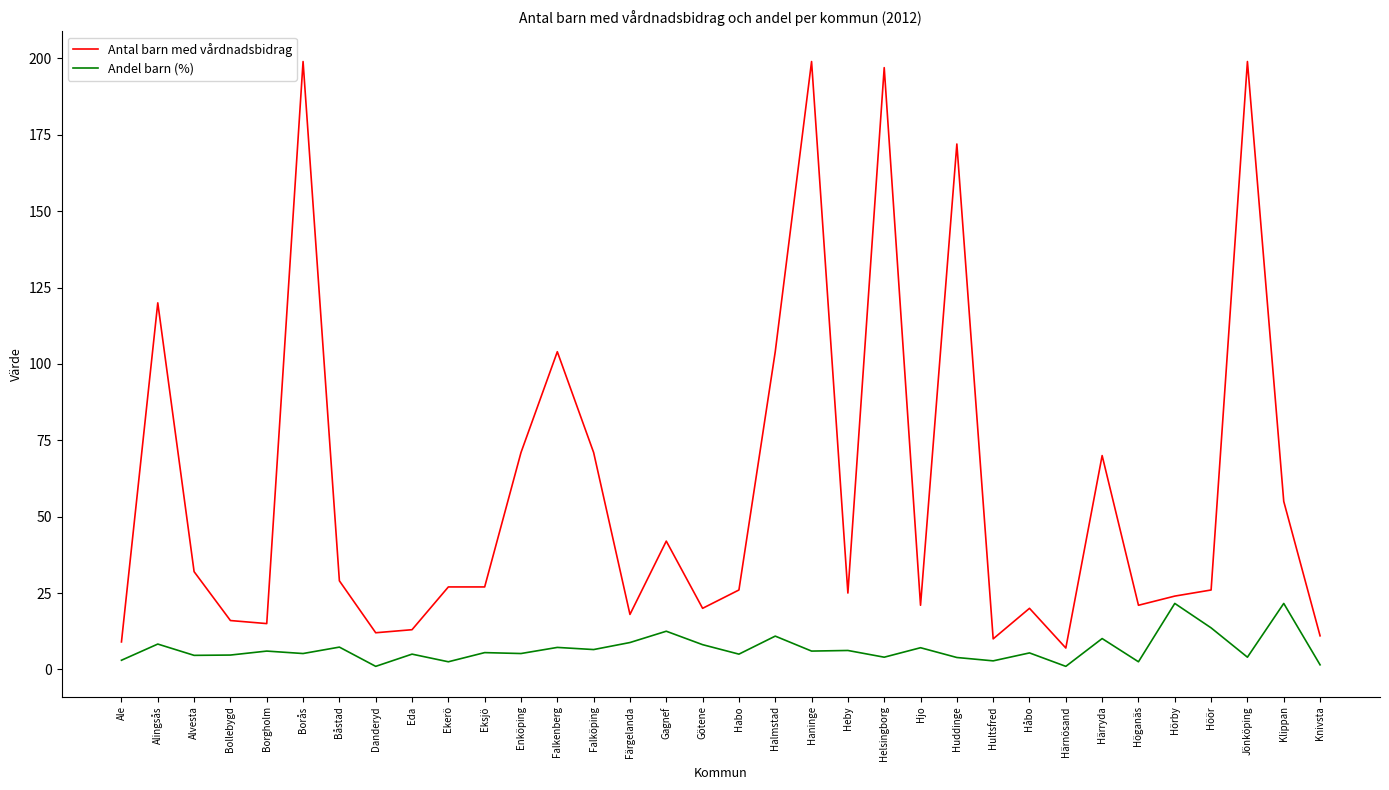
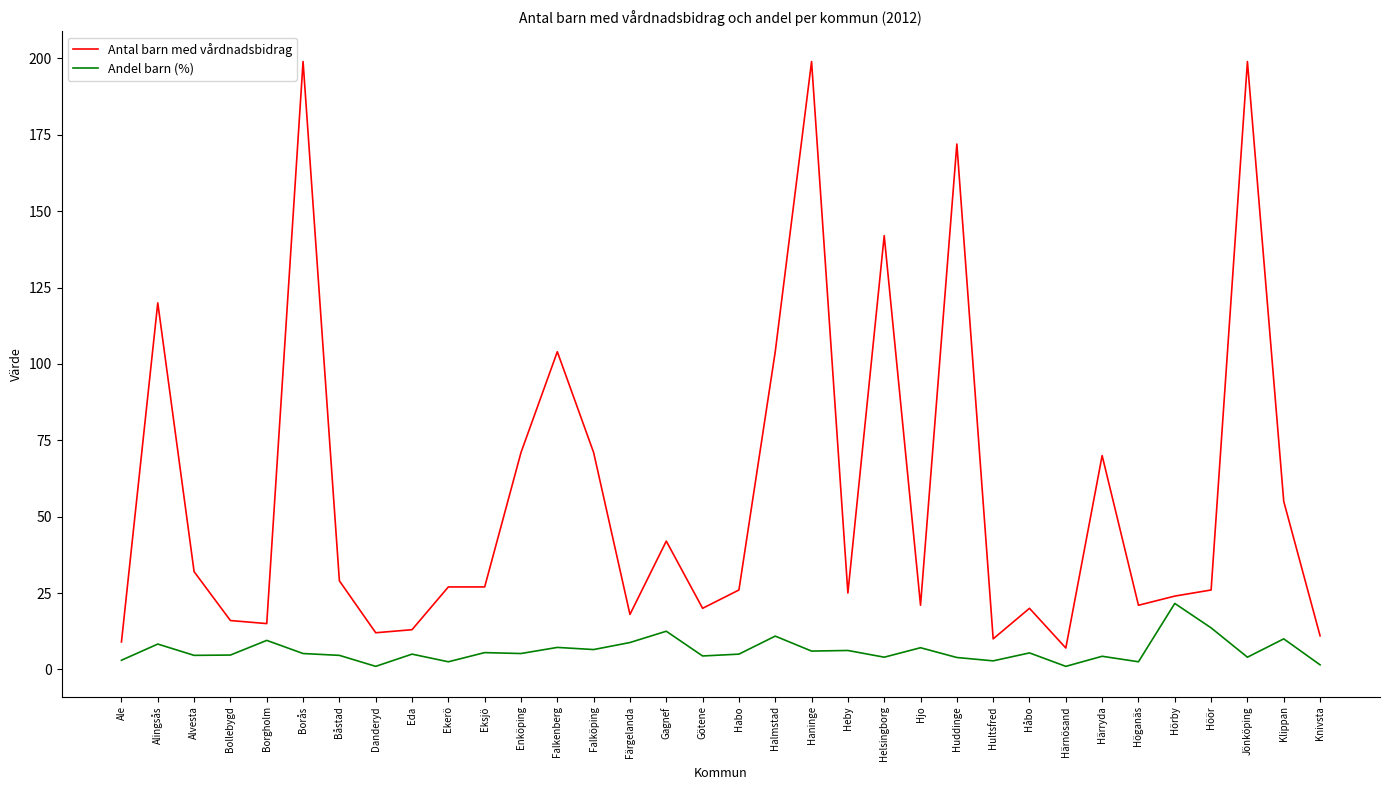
  {
    "Antal barn med vårdnadsbidrag": {
      "Ale": 9,
      "Alingsås": 120,
      "Alvesta": 32,
      "Bollebygd": 16,
      "Borgholm": 15,
      "Borås": 199,
      "Båstad": 29,
      "Danderyd": 12,
      "Eda": 13,
      "Ekerö": 27,
      "Eksjö": 27,
      "Enköping": 71,
      "Falkenberg": 104,
      "Falköping": 71,
      "Färgelanda": 18,
      "Gagnef": 42,
      "Götene": 20,
      "Habo": 26,
      "Halmstad": 104,
      "Haninge": 199,
      "Heby": 25,
-     "Helsingborg": 197,
+     "Helsingborg": 142,
      "Hjo": 21,
      "Huddinge": 172,
      "Hultsfred": 10,
      "Håbo": 20,
      "Härnösand": 7,
      "Härryda": 70,
      "Höganäs": 21,
      "Hörby": 24,
      "Höör": 26,
      "Jönköping": 199,
      "Klippan": 55,
      "Knivsta": 11
    },
    "Andel barn (%)": {
      "Ale": 3,
      "Alingsås": 8,
      "Alvesta": 5,
      "Bollebygd": 5,
-     "Borgholm": 6,
+     "Borgholm": 10,
      "Borås": 5,
-     "Båstad": 7,
+     "Båstad": 5,
      "Danderyd": 1,
      "Eda": 5,
      "Ekerö": 3,
      "Eksjö": 6,
      "Enköping": 5,
      "Falkenberg": 7,
      "Falköping": 7,
      "Färgelanda": 9,
      "Gagnef": 13,
-     "Götene": 8,
+     "Götene": 4,
      "Habo": 5,
      "Halmstad": 11,
      "Haninge": 6,
      "Heby": 6,
      "Helsingborg": 4,
      "Hjo": 7,
      "Huddinge": 4,
      "Hultsfred": 3,
      "Håbo": 5,
      "Härnösand": 1,
-     "Härryda": 10,
+     "Härryda": 4,
      "Höganäs": 3,
      "Hörby": 22,
      "Höör": 14,
      "Jönköping": 4,
-     "Klippan": 22,
+     "Klippan": 10,
      "Knivsta": 2
    }
  }
